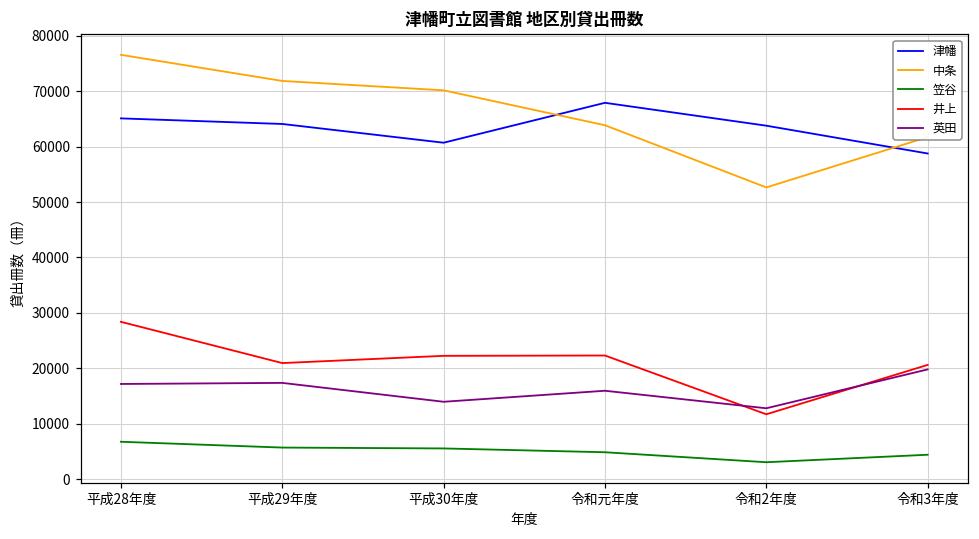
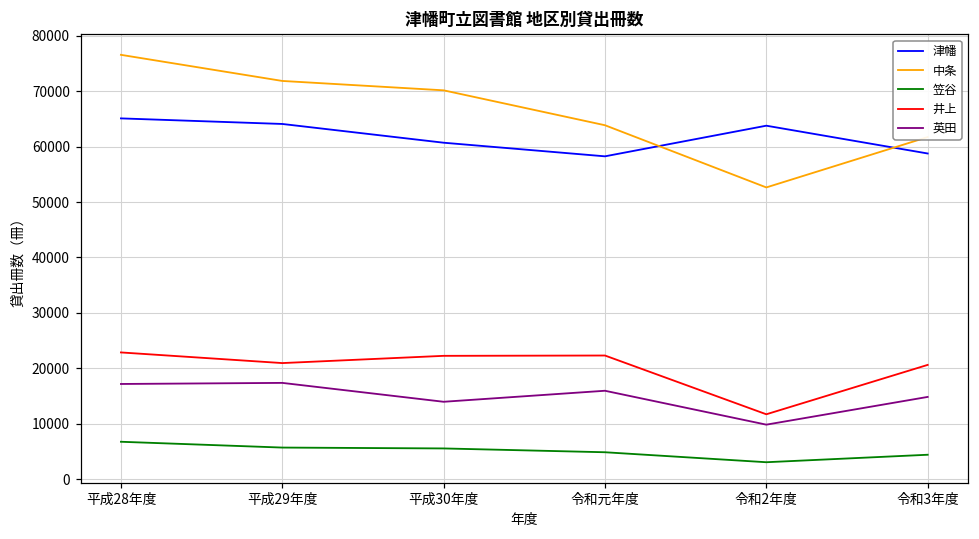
  {
    "津幡": {
      "平成28年度": 65000,
      "平成29年度": 64000,
      "平成30年度": 61000,
-     "令和元年度": 68000,
+     "令和元年度": 58000,
      "令和2年度": 64000,
      "令和3年度": 59000
    },
    "中条": {
      "平成28年度": 77000,
      "平成29年度": 72000,
      "平成30年度": 70000,
      "令和元年度": 64000,
      "令和2年度": 53000,
      "令和3年度": 62000
    },
    "笠谷": {
      "平成28年度": 7000,
      "平成29年度": 6000,
      "平成30年度": 6000,
      "令和元年度": 5000,
      "令和2年度": 3000,
      "令和3年度": 4000
    },
    "井上": {
-     "平成28年度": 28000,
+     "平成28年度": 23000,
      "平成29年度": 21000,
      "平成30年度": 22000,
      "令和元年度": 22000,
      "令和2年度": 12000,
      "令和3年度": 21000
    },
    "英田": {
      "平成28年度": 17000,
      "平成29年度": 17000,
      "平成30年度": 14000,
      "令和元年度": 16000,
-     "令和2年度": 13000,
-     "令和3年度": 20000
+     "令和2年度": 10000,
+     "令和3年度": 15000
    }
  }
